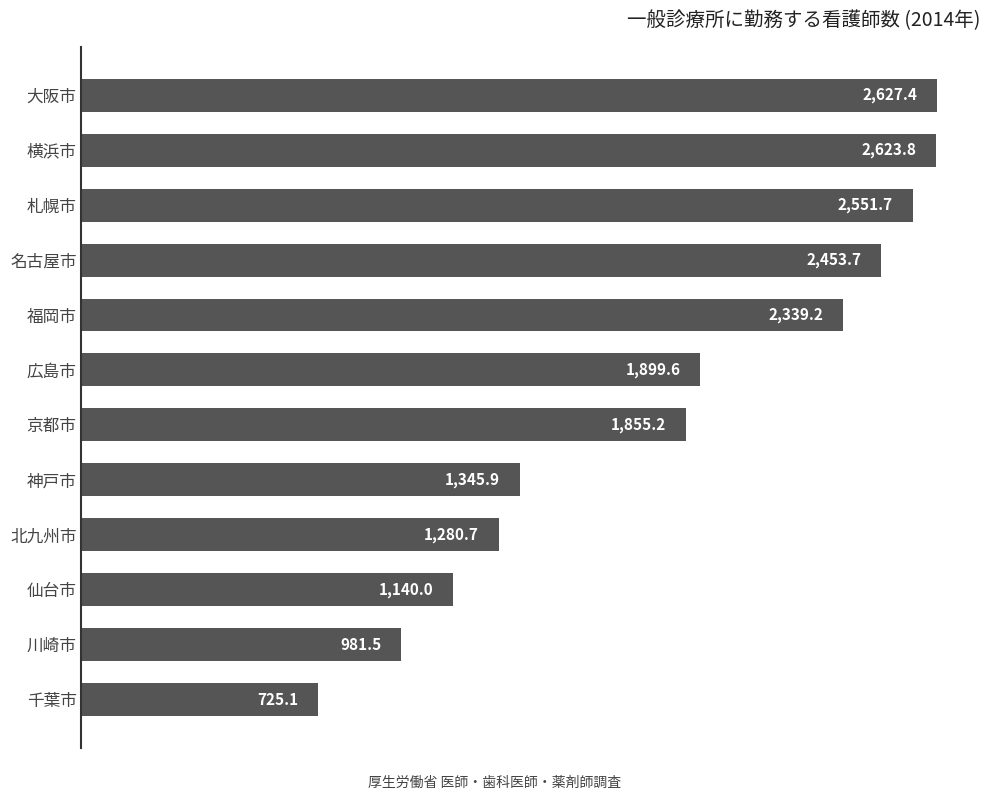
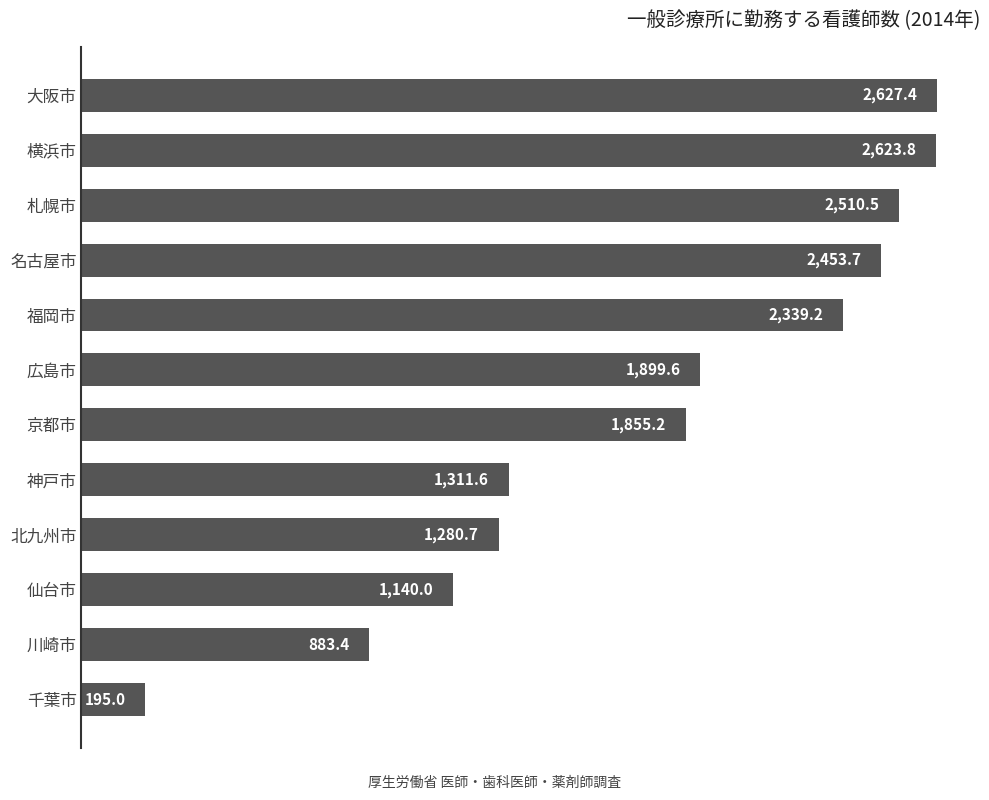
  {
    "大阪市": "2,627.4",
    "横浜市": "2,623.8",
-   "札幌市": "2,551.7",
+   "札幌市": "2,510.5",
    "名古屋市": "2,453.7",
    "福岡市": "2,339.2",
    "広島市": "1,899.6",
    "京都市": "1,855.2",
-   "神戸市": "1,345.9",
+   "神戸市": "1,311.6",
    "北九州市": "1,280.7",
    "仙台市": "1,140.0",
-   "川崎市": "981.5",
-   "千葉市": "725.1"
+   "川崎市": "883.4",
+   "千葉市": "195.0"
  }
